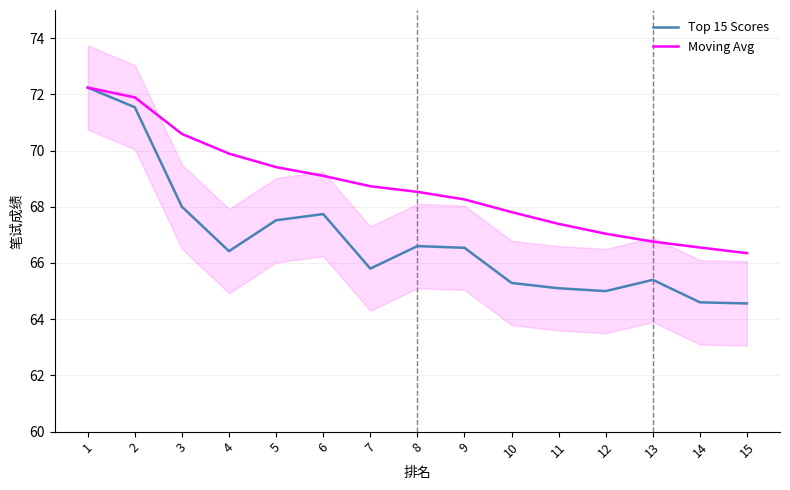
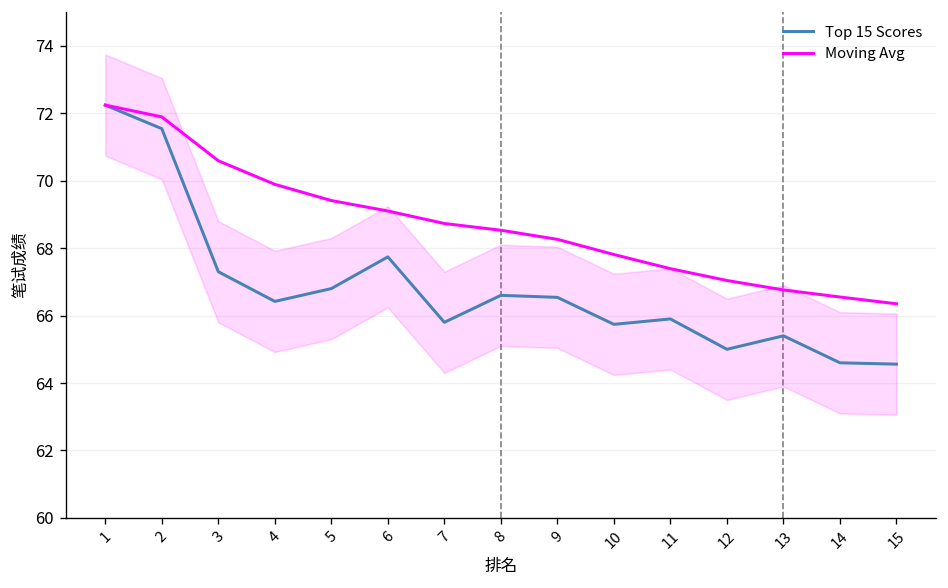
  {
    "Top 15 Scores": {
      "2": 71.5,
-     "3": 68.0,
+     "3": 67.3,
      "4": 66.4,
-     "5": 67.5,
+     "5": 66.8,
      "6": 67.7,
      "7": 65.8,
      "8": 66.6,
      "9": 66.5,
-     "10": 65.3,
-     "11": 65.1,
+     "10": 65.7,
+     "11": 65.9,
      "12": 65.0,
      "13": 65.4,
      "14": 64.6,
      "15": 64.6
    }
  }
